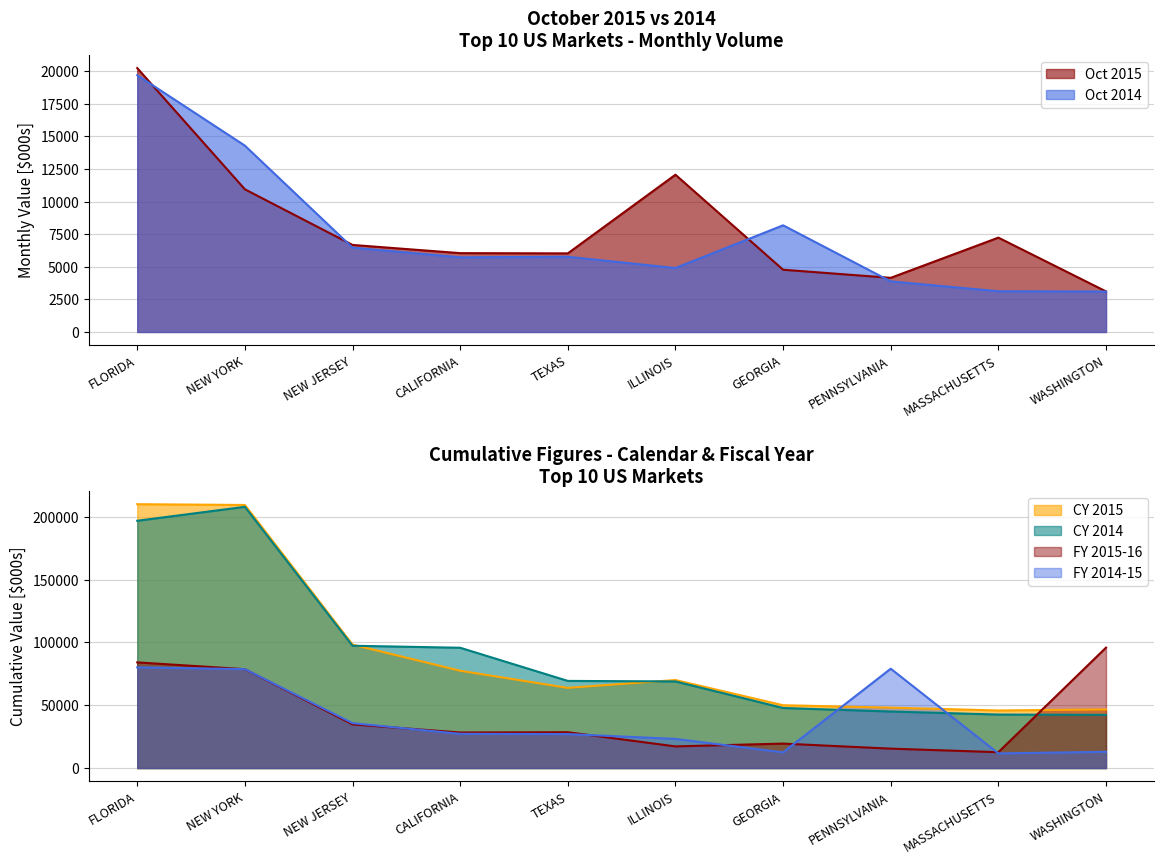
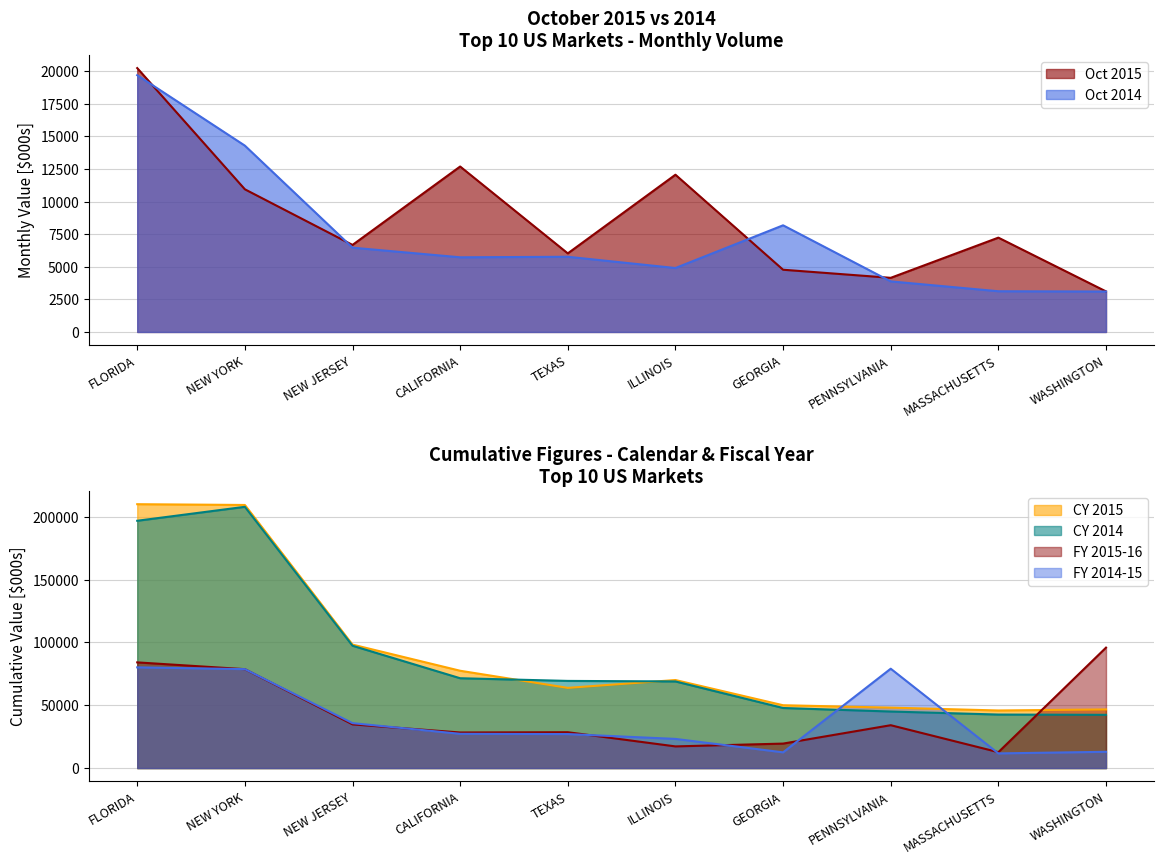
  {
    "October 2015 vs 2014 Top 10 US Markets - Monthly Volume": {
      "Oct 2015": {
        "FLORIDA": 20200,
        "NEW YORK": 10900,
        "NEW JERSEY": 6700,
-       "CALIFORNIA": 6000,
+       "CALIFORNIA": 12700,
        "TEXAS": 6000,
        "ILLINOIS": 12100,
        "GEORGIA": 4800,
        "PENNSYLVANIA": 4200,
        "MASSACHUSETTS": 7200
      },
      "Oct 2014": {
        "FLORIDA": 19700,
        "NEW YORK": 14300,
        "NEW JERSEY": 6500,
        "CALIFORNIA": 5700,
        "TEXAS": 5800,
        "ILLINOIS": 4900,
        "GEORGIA": 8200,
        "PENNSYLVANIA": 3900,
        "MASSACHUSETTS": 3100
      }
    },
    "Cumulative Figures - Calendar & Fiscal Year Top 10 US Markets": {
      "CY 2015": {
        "FLORIDA": 210000,
        "CALIFORNIA": 77000,
        "TEXAS": 64000,
        "GEORGIA": 50000,
        "PENNSYLVANIA": 48000,
        "MASSACHUSETTS": 46000,
        "WASHINGTON": 47000
      },
      "CY 2014": {
        "FLORIDA": 197000,
-       "CALIFORNIA": 96000,
+       "CALIFORNIA": 72000,
        "TEXAS": 69000,
        "GEORGIA": 48000,
        "PENNSYLVANIA": 45000,
        "MASSACHUSETTS": 43000,
        "WASHINGTON": 42000
      },
      "FY 2015-16": {
        "FLORIDA": 84000,
        "ILLINOIS": 17000,
        "GEORGIA": 19000,
-       "PENNSYLVANIA": 15000,
+       "PENNSYLVANIA": 34000,
        "WASHINGTON": 96000
      },
      "FY 2014-15": {
        "FLORIDA": 80000,
        "ILLINOIS": 23000,
        "GEORGIA": 13000,
        "PENNSYLVANIA": 79000,
        "WASHINGTON": 13000
      }
    }
  }
